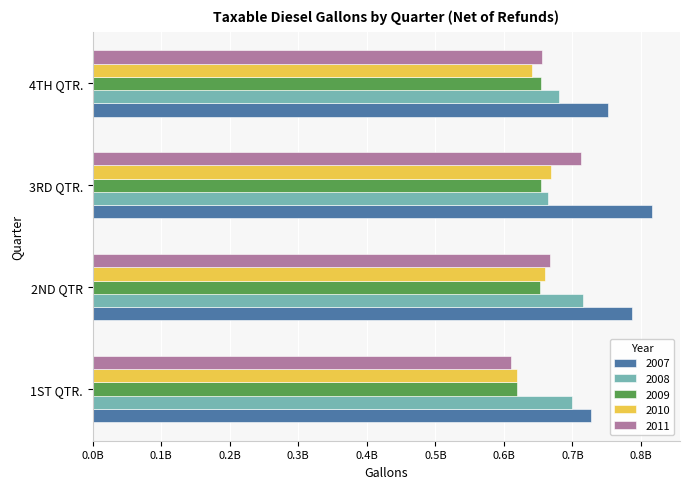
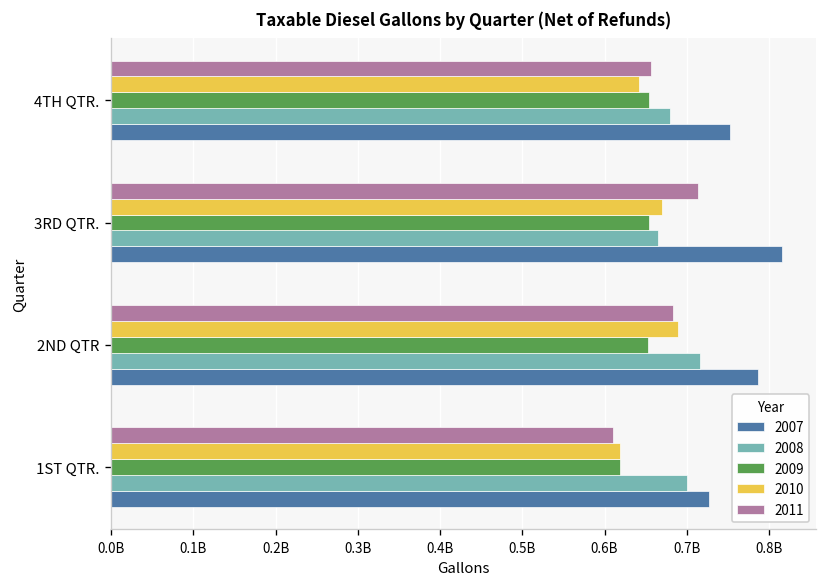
  {
    "2007": {
      "4TH QTR.": 750000000,
      "3RD QTR.": 820000000,
      "2ND QTR": 790000000,
      "1ST QTR.": 730000000
    },
    "2008": {
      "4TH QTR.": 680000000,
      "3RD QTR.": 660000000,
      "2ND QTR": 720000000,
      "1ST QTR.": 700000000
    },
    "2009": {
      "4TH QTR.": 650000000,
      "3RD QTR.": 650000000,
      "2ND QTR": 650000000,
      "1ST QTR.": 620000000
    },
    "2010": {
      "4TH QTR.": 640000000,
      "3RD QTR.": 670000000,
-     "2ND QTR": 660000000,
+     "2ND QTR": 690000000,
      "1ST QTR.": 620000000
    },
    "2011": {
      "4TH QTR.": 660000000,
      "3RD QTR.": 710000000,
-     "2ND QTR": 670000000,
+     "2ND QTR": 680000000,
      "1ST QTR.": 610000000
    }
  }
